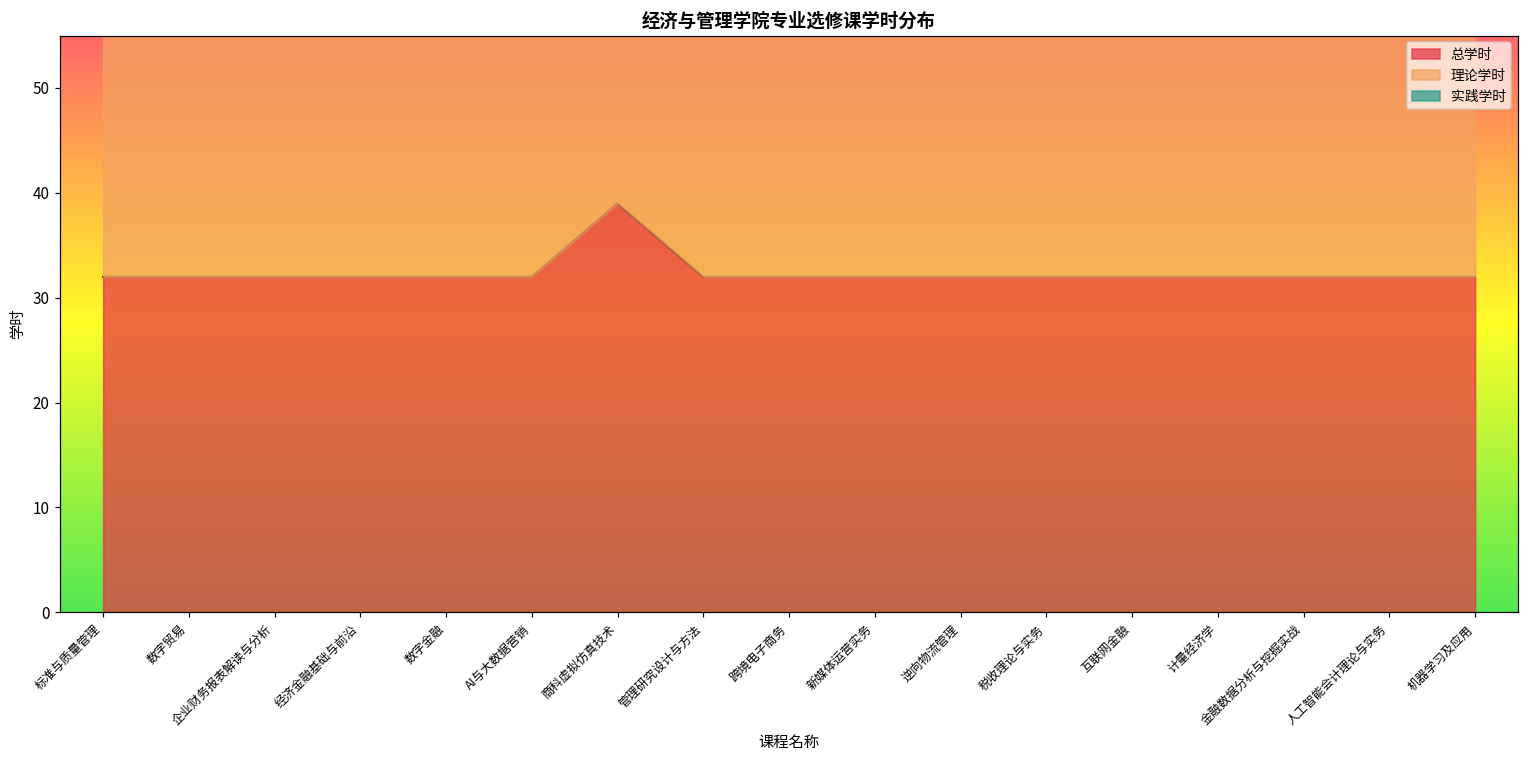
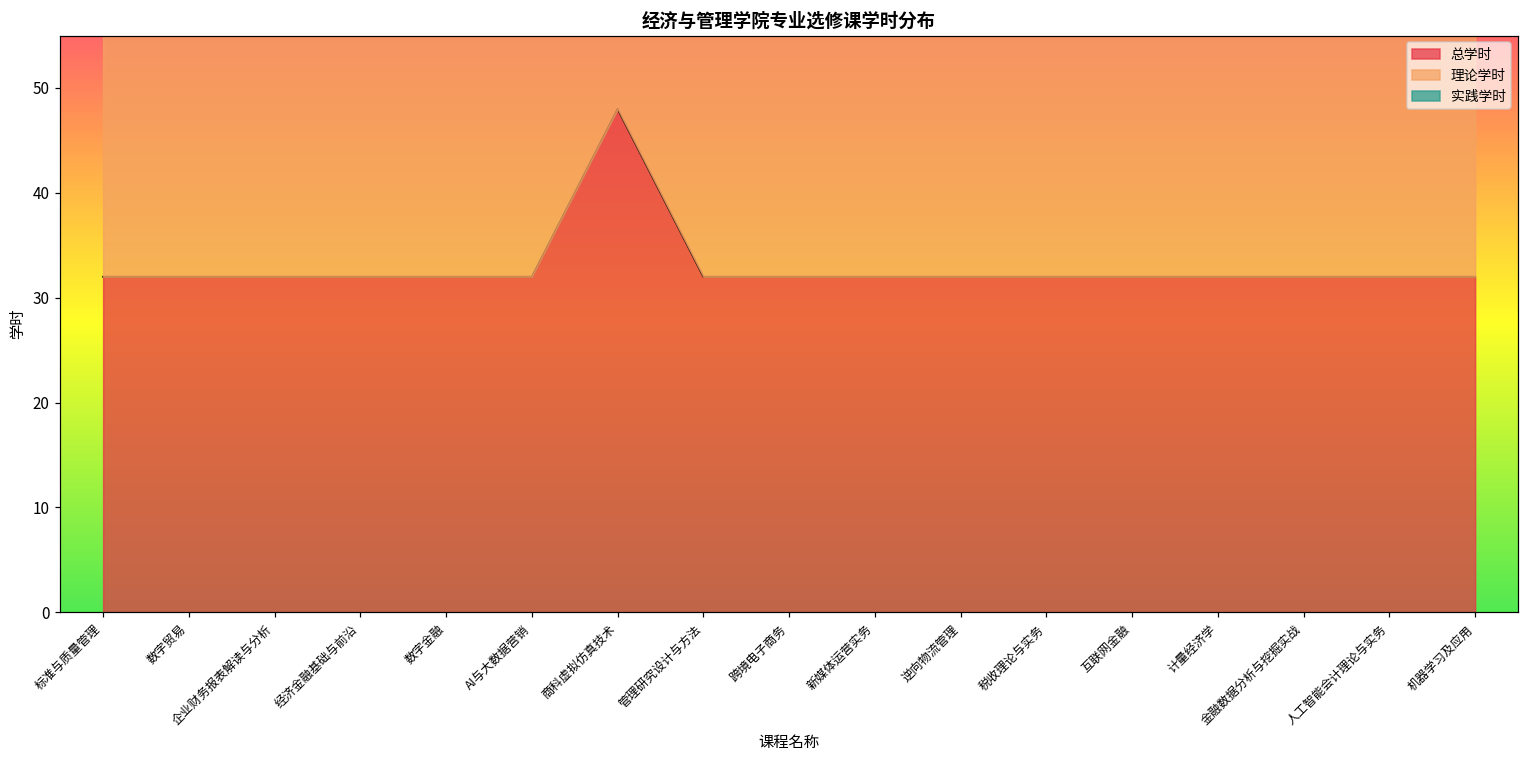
  {
    "总学时": {
      "标准与质量管理": 32,
      "数字贸易": 32,
      "企业财务报表解读与分析": 32,
      "经济金融基础与前沿": 32,
      "数字金融": 32,
      "AI与大数据营销": 32,
-     "商科虚拟仿真技术": 39,
+     "商科虚拟仿真技术": 48,
      "管理研究设计与方法": 32,
      "跨境电子商务": 32,
      "新媒体运营实务": 32,
      "逆向物流管理": 32,
      "税收理论与实务": 32,
      "互联网金融": 32,
      "计量经济学": 32,
      "金融数据分析与挖掘实战": 32,
      "人工智能会计理论与实务": 32,
      "机器学习及应用": 32
    }
  }
